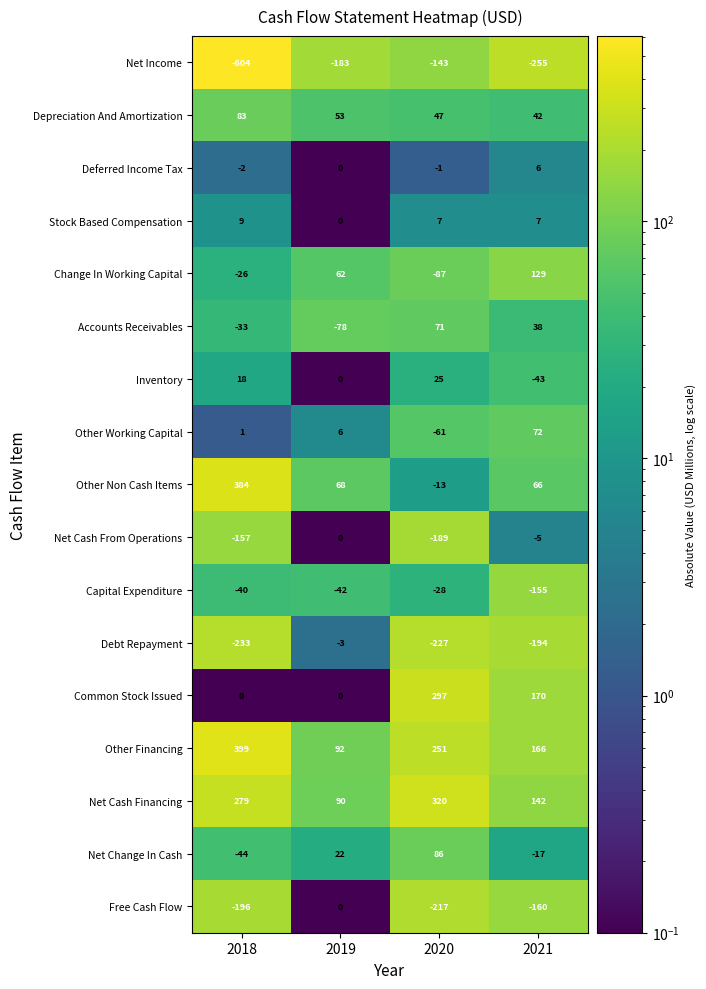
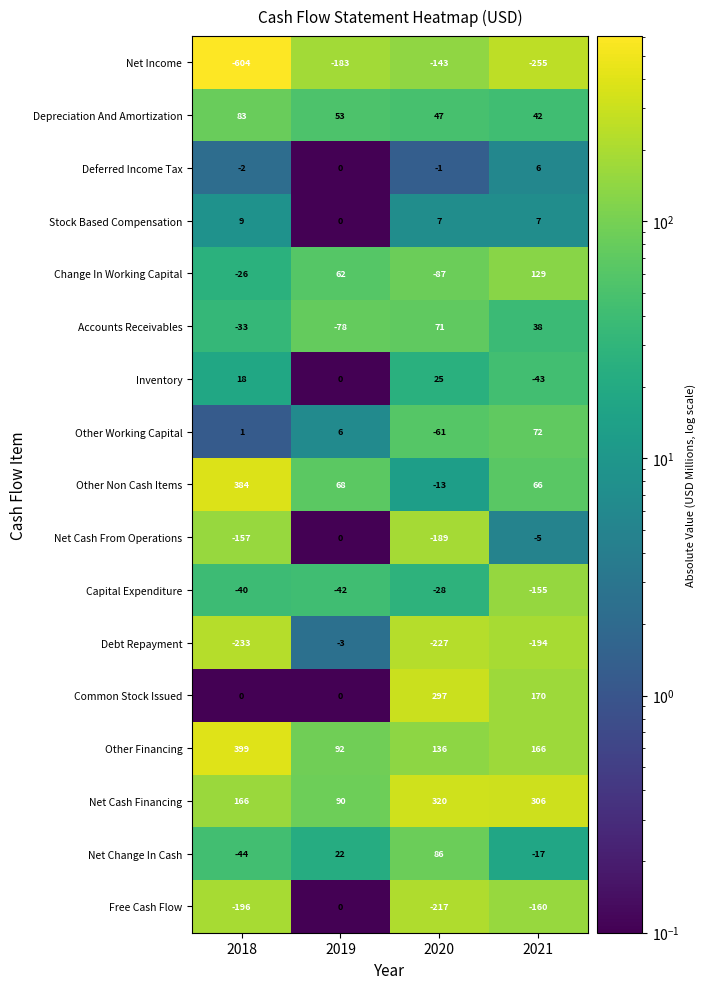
  {
    "Net Income": {
      "2018": -604,
      "2019": -183,
      "2020": -143,
      "2021": -255
    },
    "Depreciation And Amortization": {
      "2018": 83,
      "2019": 53,
      "2020": 47,
      "2021": 42
    },
    "Deferred Income Tax": {
      "2018": -2,
      "2019": 0,
      "2020": -1,
      "2021": 6
    },
    "Stock Based Compensation": {
      "2018": 9,
      "2019": 0,
      "2020": 7,
      "2021": 7
    },
    "Change In Working Capital": {
      "2018": -26,
      "2019": 62,
      "2020": -87,
      "2021": 129
    },
    "Accounts Receivables": {
      "2018": -33,
      "2019": -78,
      "2020": 71,
      "2021": 38
    },
    "Inventory": {
      "2018": 18,
      "2019": 0,
      "2020": 25,
      "2021": -43
    },
    "Other Working Capital": {
      "2018": 1,
      "2019": 6,
      "2020": -61,
      "2021": 72
    },
    "Other Non Cash Items": {
      "2018": 384,
      "2019": 68,
      "2020": -13,
      "2021": 66
    },
    "Net Cash From Operations": {
      "2018": -157,
      "2019": 0,
      "2020": -189,
      "2021": -5
    },
    "Capital Expenditure": {
      "2018": -40,
      "2019": -42,
      "2020": -28,
      "2021": -155
    },
    "Debt Repayment": {
      "2018": -233,
      "2019": -3,
      "2020": -227,
      "2021": -194
    },
    "Common Stock Issued": {
      "2018": 0,
      "2019": 0,
      "2020": 297,
      "2021": 170
    },
    "Other Financing": {
      "2018": 399,
      "2019": 92,
-     "2020": 251,
+     "2020": 136,
      "2021": 166
    },
    "Net Cash Financing": {
-     "2018": 279,
+     "2018": 166,
      "2019": 90,
      "2020": 320,
-     "2021": 142
+     "2021": 306
    },
    "Net Change In Cash": {
      "2018": -44,
      "2019": 22,
      "2020": 86,
      "2021": -17
    },
    "Free Cash Flow": {
      "2018": -196,
      "2019": 0,
      "2020": -217,
      "2021": -160
    }
  }
